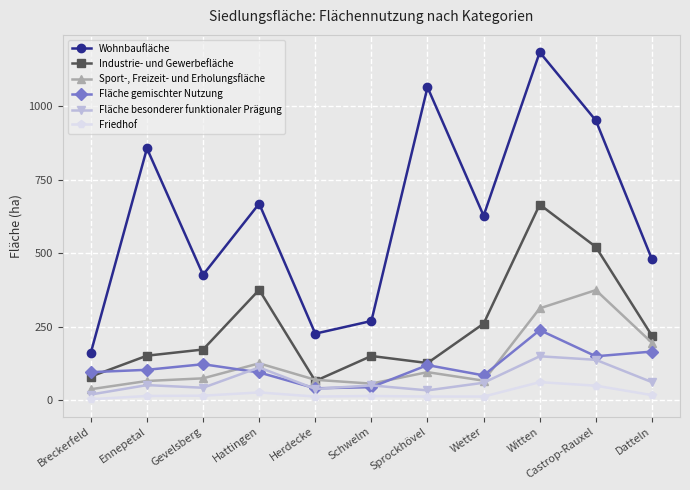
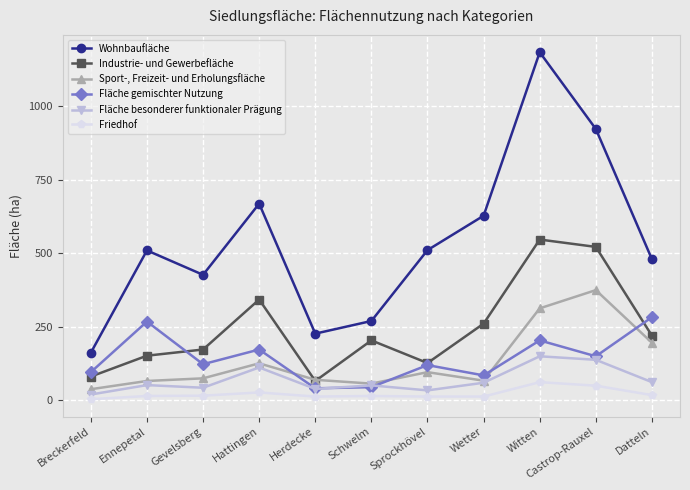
  {
    "Wohnbaufläche": {
      "Breckerfeld": 160,
-     "Ennepetal": 860,
+     "Ennepetal": 510,
      "Gevelsberg": 430,
      "Hattingen": 670,
      "Herdecke": 230,
      "Schwelm": 270,
-     "Sprockhövel": 1060,
+     "Sprockhövel": 510,
      "Wetter": 630,
      "Witten": 1180,
-     "Castrop-Rauxel": 950,
+     "Castrop-Rauxel": 920,
      "Datteln": 480
    },
    "Industrie- und Gewerbefläche": {
      "Breckerfeld": 80,
      "Ennepetal": 150,
      "Gevelsberg": 170,
-     "Hattingen": 380,
-     "Schwelm": 150,
+     "Hattingen": 340,
+     "Schwelm": 200,
      "Wetter": 260,
-     "Witten": 670,
+     "Witten": 550,
      "Castrop-Rauxel": 520,
      "Datteln": 220
    },
    "Fläche gemischter Nutzung": {
      "Breckerfeld": 100,
-     "Ennepetal": 100,
+     "Ennepetal": 270,
      "Gevelsberg": 120,
-     "Hattingen": 90,
+     "Hattingen": 170,
      "Wetter": 80,
-     "Witten": 240,
+     "Witten": 200,
      "Castrop-Rauxel": 150,
-     "Datteln": 170
+     "Datteln": 280
    }
  }
